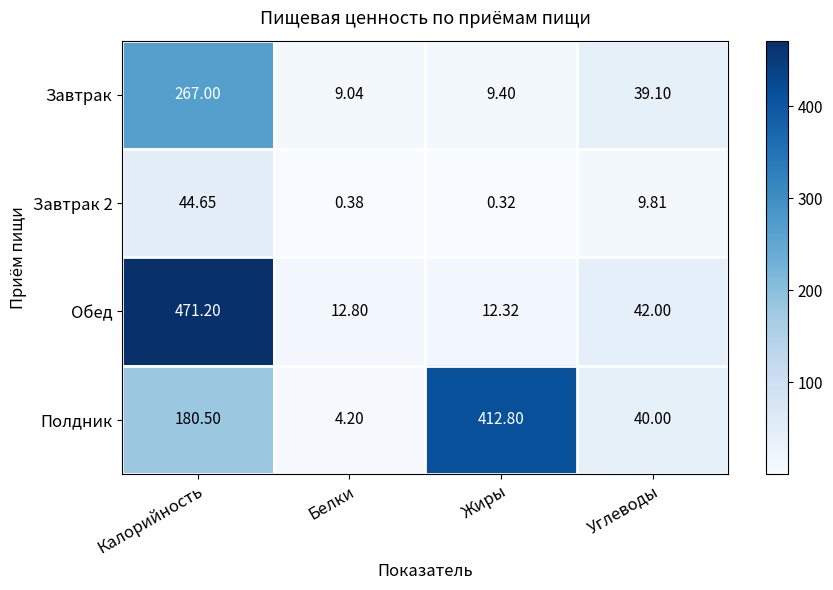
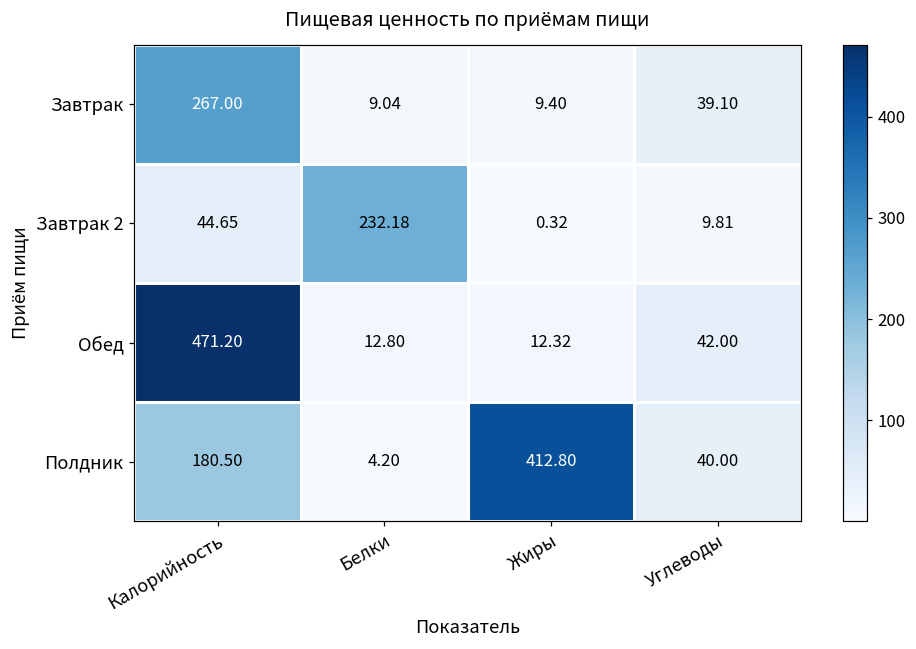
  {
    "Завтрак": {
      "Калорийность": 267.00,
      "Белки": 9.04,
      "Жиры": 9.40,
      "Углеводы": 39.10
    },
    "Завтрак 2": {
      "Калорийность": 44.65,
-     "Белки": 0.38,
+     "Белки": 232.18,
      "Жиры": 0.32,
      "Углеводы": 9.81
    },
    "Обед": {
      "Калорийность": 471.20,
      "Белки": 12.80,
      "Жиры": 12.32,
      "Углеводы": 42.00
    },
    "Полдник": {
      "Калорийность": 180.50,
      "Белки": 4.20,
      "Жиры": 412.80,
      "Углеводы": 40.00
    }
  }
